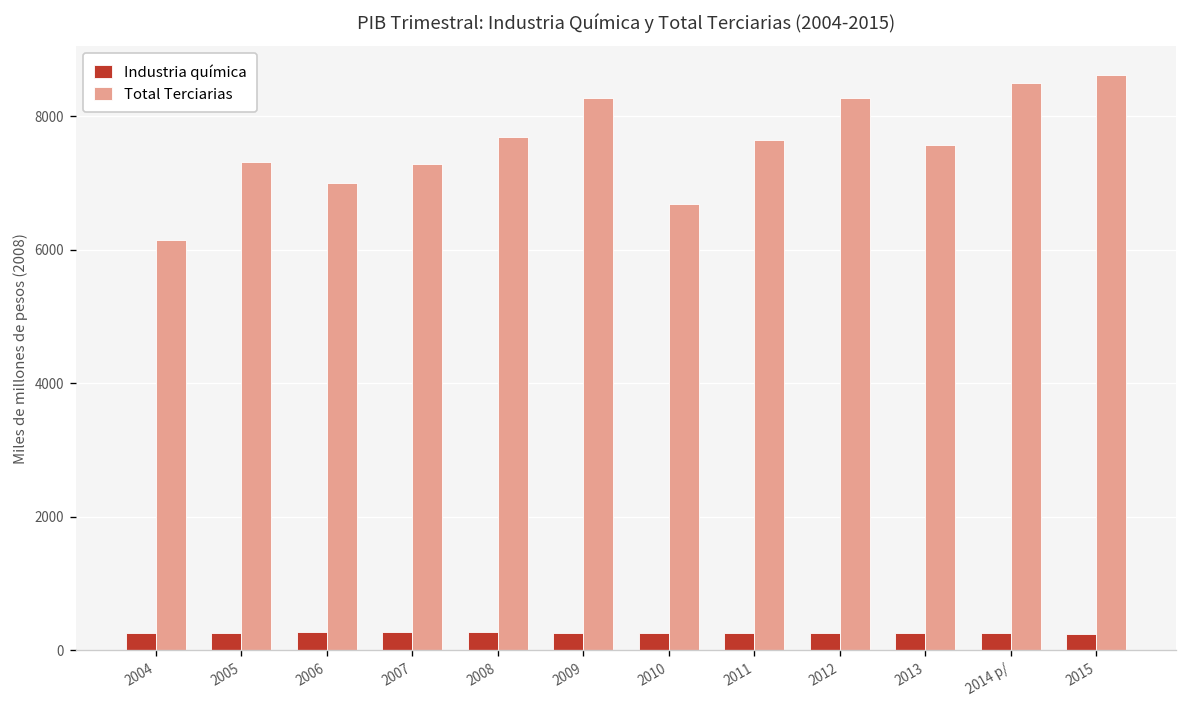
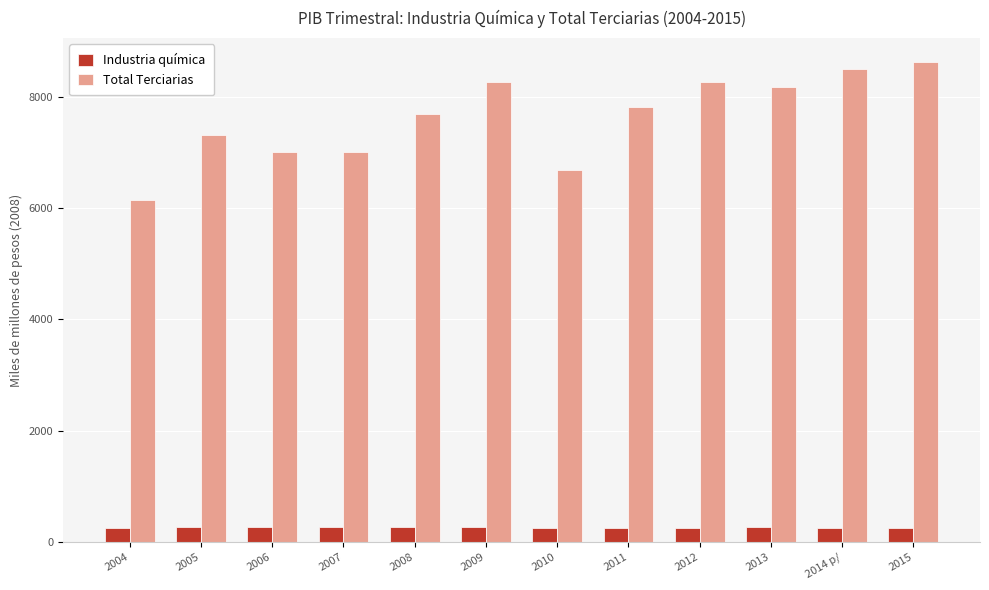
  {
    "Industria química": {
      "2004": 300,
      "2005": 300,
      "2006": 300,
      "2007": 300,
      "2008": 300,
      "2009": 300,
      "2010": 300,
      "2011": 300,
      "2012": 300,
      "2013": 300,
      "2014 p/": 300,
      "2015": 200
    },
    "Total Terciarias": {
      "2004": 6100,
      "2005": 7300,
      "2006": 7000,
-     "2007": 7300,
+     "2007": 7000,
      "2008": 7700,
      "2009": 8300,
      "2010": 6700,
-     "2011": 7600,
+     "2011": 7800,
      "2012": 8300,
-     "2013": 7600,
+     "2013": 8200,
      "2014 p/": 8500,
      "2015": 8600
    }
  }
